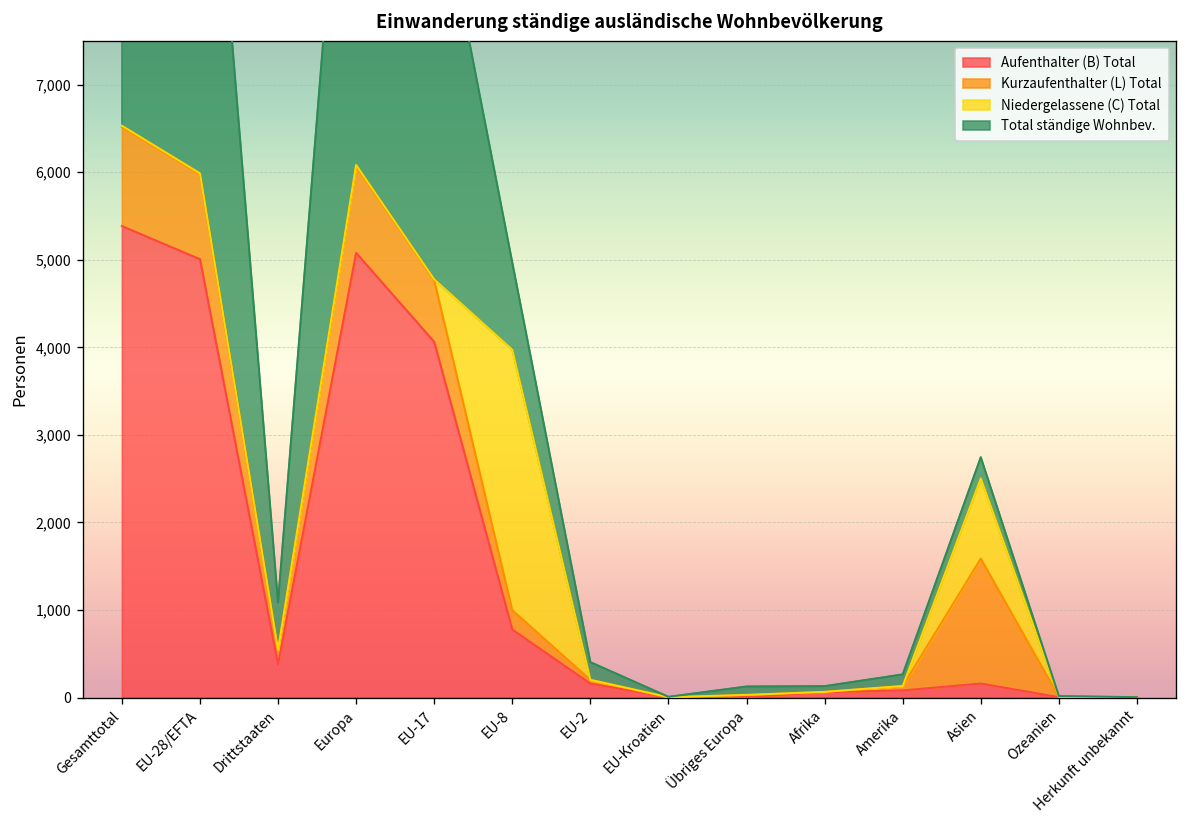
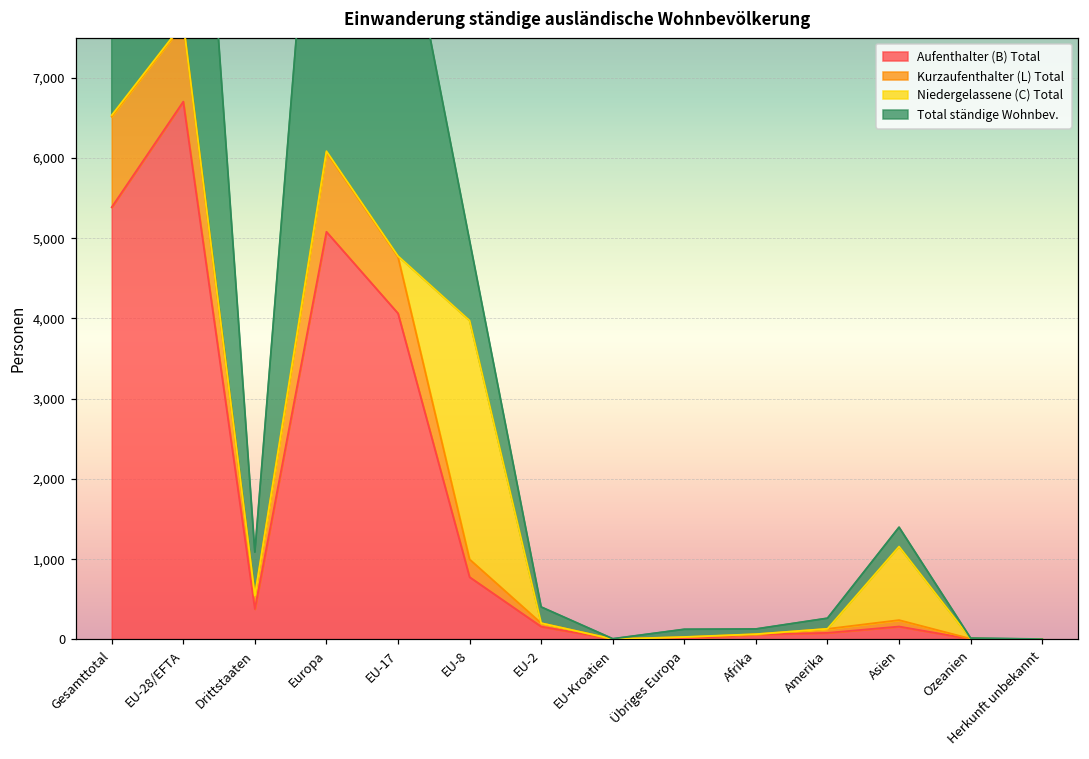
  {
    "Aufenthalter (B) Total": {
      "Gesamttotal": "5,400",
-     "EU-28/EFTA": "5,000",
+     "EU-28/EFTA": "6,700",
      "Drittstaaten": "400",
      "Europa": "5,100",
      "EU-17": "4,100",
      "EU-8": "800",
      "EU-2": "200",
      "Amerika": "100",
      "Asien": "200"
    },
    "Kurzaufenthalter (L) Total": {
      "EU-8": "200",
-     "Asien": "1,400"
+     "Asien": "100"
    },
    "Niedergelassene (C) Total": {
      "EU-8": "3,000",
      "Asien": "900"
    },
    "Total ständige Wohnbev.": {
      "Drittstaaten": "500",
      "EU-8": "1,000",
      "EU-2": "200",
      "Übriges Europa": "100",
      "Afrika": "100",
      "Amerika": "100",
      "Asien": "200"
    }
  }
